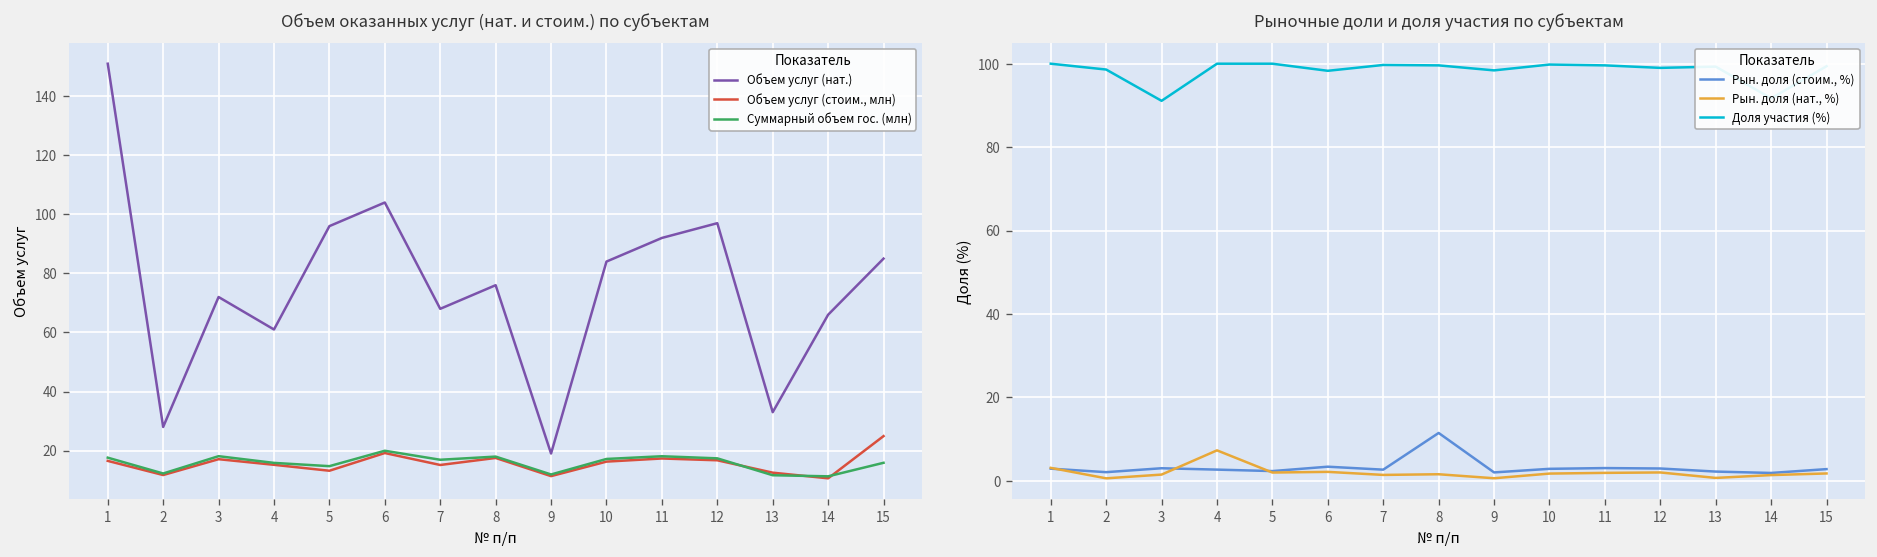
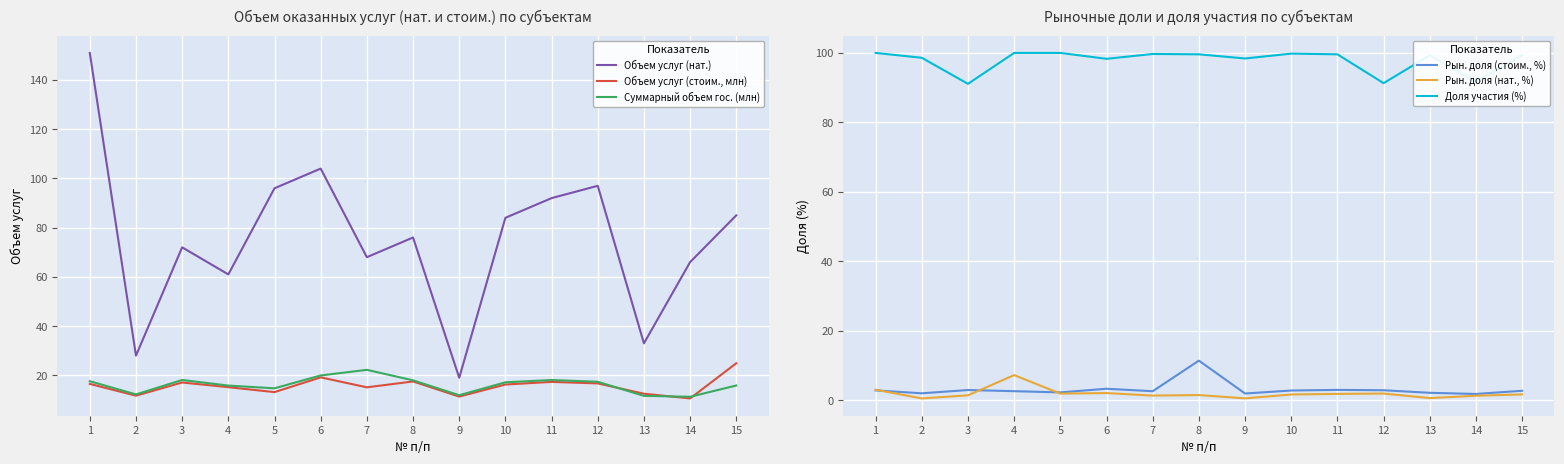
  {
    "Объем оказанных услуг (нат. и стоим.) по субъектам": {
      "Объем услуг (нат.)": {
        "1": 151,
        "2": 28,
        "3": 72,
        "4": 61,
        "5": 96,
        "6": 104,
        "7": 68,
        "8": 76,
        "9": 19,
        "10": 84,
        "11": 92,
        "12": 97,
        "13": 33,
        "14": 66,
        "15": 85
      },
      "Объем услуг (стоим., млн)": {
        "1": 17,
        "5": 13,
        "7": 15,
        "15": 25
      },
      "Суммарный объем гос. (млн)": {
        "1": 18,
        "5": 15,
-       "7": 17,
+       "7": 22,
        "15": 16
      }
    },
    "Рыночные доли и доля участия по субъектам": {
      "Рын. доля (стоим., %)": {
        "2": 2,
        "3": 3,
        "4": 3,
        "6": 3,
        "7": 3,
        "8": 11,
        "9": 2,
        "10": 3,
        "11": 3,
        "12": 3,
        "13": 2,
        "15": 3
      },
      "Рын. доля (нат., %)": {
        "2": 1,
        "3": 1,
        "4": 7,
        "6": 2,
        "7": 1,
        "8": 2,
        "9": 1,
        "10": 2,
        "11": 2,
        "12": 2,
        "13": 1,
        "15": 2
      },
      "Доля участия (%)": {
        "1": 100,
        "2": 99,
        "3": 91,
        "4": 100,
        "5": 100,
        "6": 98,
        "7": 100,
        "8": 100,
        "9": 98,
        "10": 100,
        "11": 100,
-       "12": 99
+       "12": 91
      }
    }
  }
